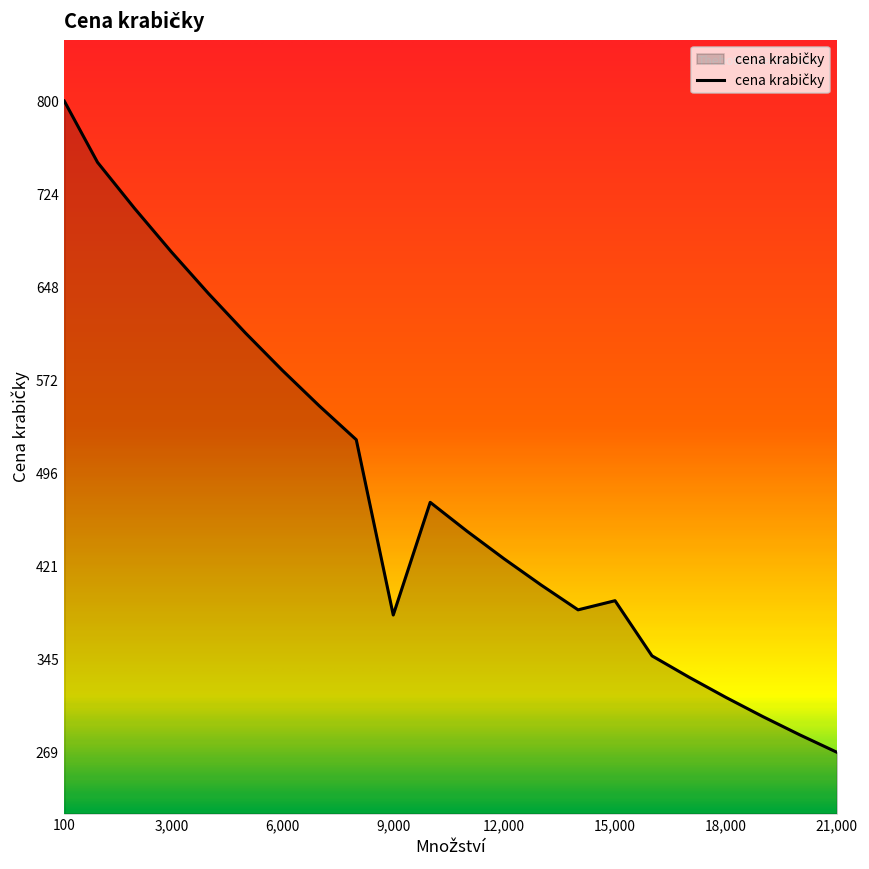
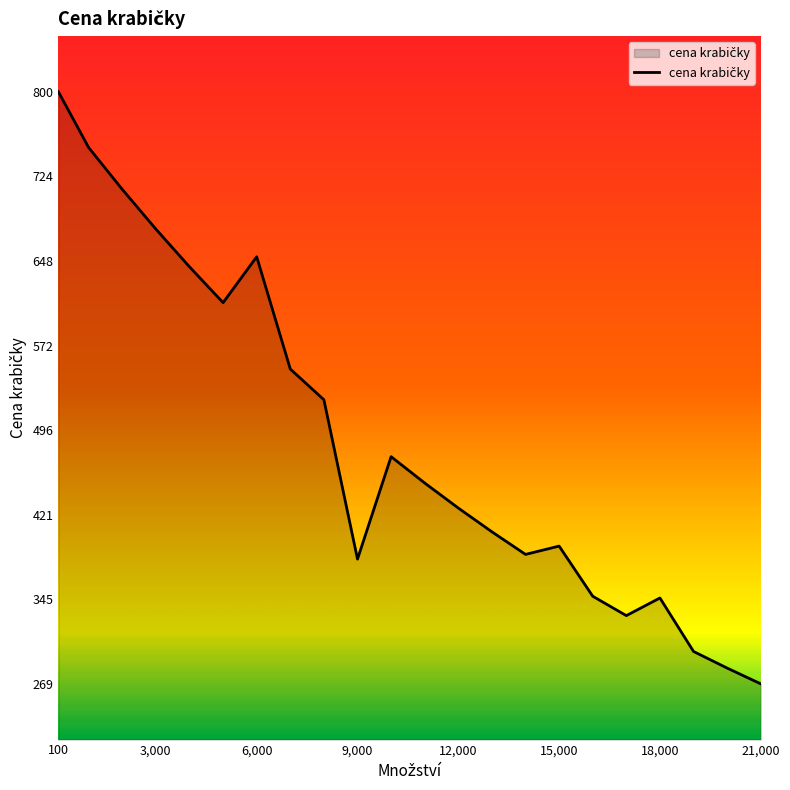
  {
    "100": 800,
    "3,000": 677,
-   "6,000": 580,
+   "6,000": 652,
    "9,000": 381,
    "12,000": 427,
    "15,000": 392,
-   "18,000": 314,
+   "18,000": 346,
    "21,000": 269
  }
